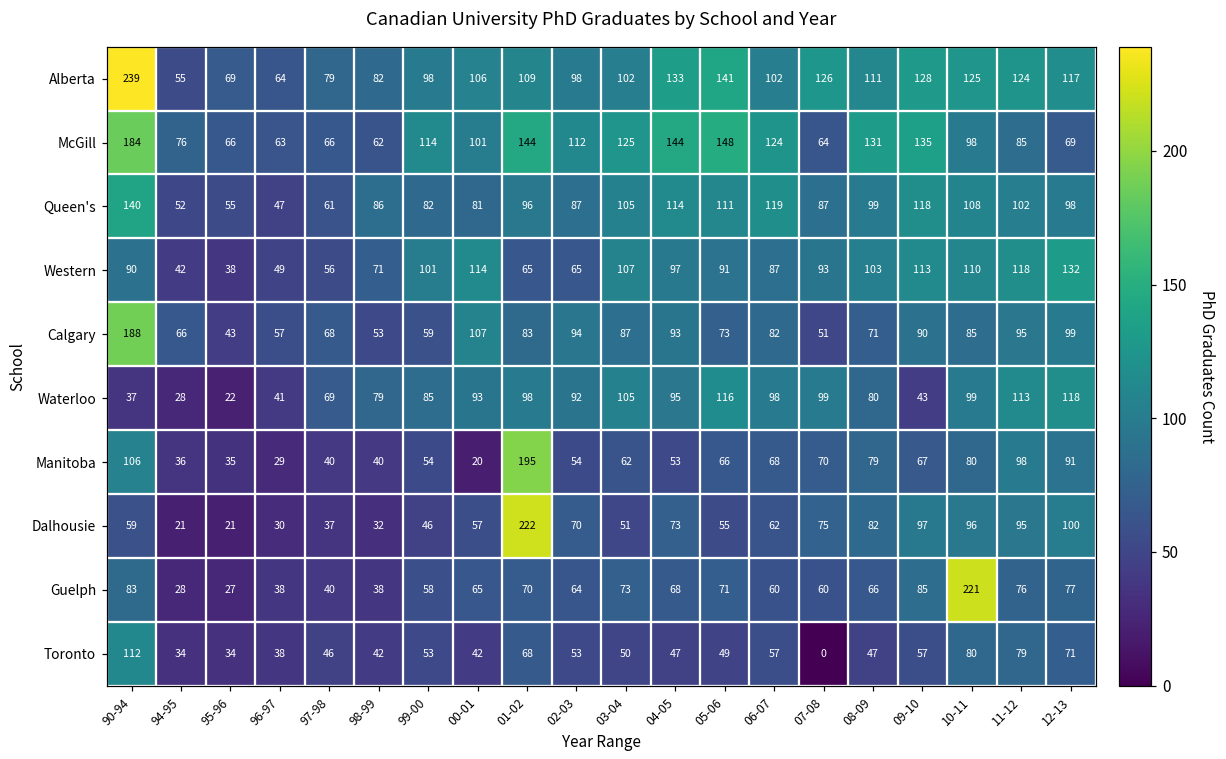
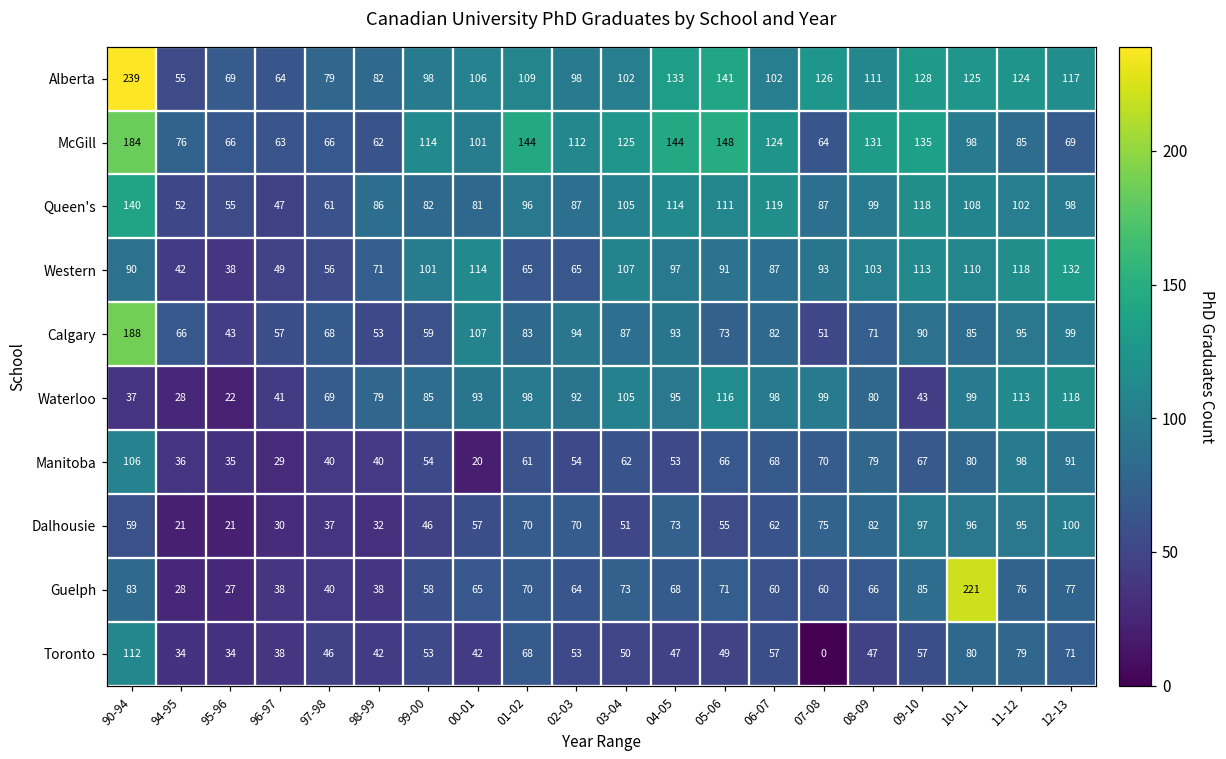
  {
    "Alberta": {
      "90-94": 239,
      "94-95": 55,
      "95-96": 69,
      "96-97": 64,
      "97-98": 79,
      "98-99": 82,
      "99-00": 98,
      "00-01": 106,
      "01-02": 109,
      "02-03": 98,
      "03-04": 102,
      "04-05": 133,
      "05-06": 141,
      "06-07": 102,
      "07-08": 126,
      "08-09": 111,
      "09-10": 128,
      "10-11": 125,
      "11-12": 124,
      "12-13": 117
    },
    "McGill": {
      "90-94": 184,
      "94-95": 76,
      "95-96": 66,
      "96-97": 63,
      "97-98": 66,
      "98-99": 62,
      "99-00": 114,
      "00-01": 101,
      "01-02": 144,
      "02-03": 112,
      "03-04": 125,
      "04-05": 144,
      "05-06": 148,
      "06-07": 124,
      "07-08": 64,
      "08-09": 131,
      "09-10": 135,
      "10-11": 98,
      "11-12": 85,
      "12-13": 69
    },
    "Queen's": {
      "90-94": 140,
      "94-95": 52,
      "95-96": 55,
      "96-97": 47,
      "97-98": 61,
      "98-99": 86,
      "99-00": 82,
      "00-01": 81,
      "01-02": 96,
      "02-03": 87,
      "03-04": 105,
      "04-05": 114,
      "05-06": 111,
      "06-07": 119,
      "07-08": 87,
      "08-09": 99,
      "09-10": 118,
      "10-11": 108,
      "11-12": 102,
      "12-13": 98
    },
    "Western": {
      "90-94": 90,
      "94-95": 42,
      "95-96": 38,
      "96-97": 49,
      "97-98": 56,
      "98-99": 71,
      "99-00": 101,
      "00-01": 114,
      "01-02": 65,
      "02-03": 65,
      "03-04": 107,
      "04-05": 97,
      "05-06": 91,
      "06-07": 87,
      "07-08": 93,
      "08-09": 103,
      "09-10": 113,
      "10-11": 110,
      "11-12": 118,
      "12-13": 132
    },
    "Calgary": {
      "90-94": 188,
      "94-95": 66,
      "95-96": 43,
      "96-97": 57,
      "97-98": 68,
      "98-99": 53,
      "99-00": 59,
      "00-01": 107,
      "01-02": 83,
      "02-03": 94,
      "03-04": 87,
      "04-05": 93,
      "05-06": 73,
      "06-07": 82,
      "07-08": 51,
      "08-09": 71,
      "09-10": 90,
      "10-11": 85,
      "11-12": 95,
      "12-13": 99
    },
    "Waterloo": {
      "90-94": 37,
      "94-95": 28,
      "95-96": 22,
      "96-97": 41,
      "97-98": 69,
      "98-99": 79,
      "99-00": 85,
      "00-01": 93,
      "01-02": 98,
      "02-03": 92,
      "03-04": 105,
      "04-05": 95,
      "05-06": 116,
      "06-07": 98,
      "07-08": 99,
      "08-09": 80,
      "09-10": 43,
      "10-11": 99,
      "11-12": 113,
      "12-13": 118
    },
    "Manitoba": {
      "90-94": 106,
      "94-95": 36,
      "95-96": 35,
      "96-97": 29,
      "97-98": 40,
      "98-99": 40,
      "99-00": 54,
      "00-01": 20,
-     "01-02": 195,
+     "01-02": 61,
      "02-03": 54,
      "03-04": 62,
      "04-05": 53,
      "05-06": 66,
      "06-07": 68,
      "07-08": 70,
      "08-09": 79,
      "09-10": 67,
      "10-11": 80,
      "11-12": 98,
      "12-13": 91
    },
    "Dalhousie": {
      "90-94": 59,
      "94-95": 21,
      "95-96": 21,
      "96-97": 30,
      "97-98": 37,
      "98-99": 32,
      "99-00": 46,
      "00-01": 57,
-     "01-02": 222,
+     "01-02": 70,
      "02-03": 70,
      "03-04": 51,
      "04-05": 73,
      "05-06": 55,
      "06-07": 62,
      "07-08": 75,
      "08-09": 82,
      "09-10": 97,
      "10-11": 96,
      "11-12": 95,
      "12-13": 100
    },
    "Guelph": {
      "90-94": 83,
      "94-95": 28,
      "95-96": 27,
      "96-97": 38,
      "97-98": 40,
      "98-99": 38,
      "99-00": 58,
      "00-01": 65,
      "01-02": 70,
      "02-03": 64,
      "03-04": 73,
      "04-05": 68,
      "05-06": 71,
      "06-07": 60,
      "07-08": 60,
      "08-09": 66,
      "09-10": 85,
      "10-11": 221,
      "11-12": 76,
      "12-13": 77
    },
    "Toronto": {
      "90-94": 112,
      "94-95": 34,
      "95-96": 34,
      "96-97": 38,
      "97-98": 46,
      "98-99": 42,
      "99-00": 53,
      "00-01": 42,
      "01-02": 68,
      "02-03": 53,
      "03-04": 50,
      "04-05": 47,
      "05-06": 49,
      "06-07": 57,
      "07-08": 0,
      "08-09": 47,
      "09-10": 57,
      "10-11": 80,
      "11-12": 79,
      "12-13": 71
    }
  }
